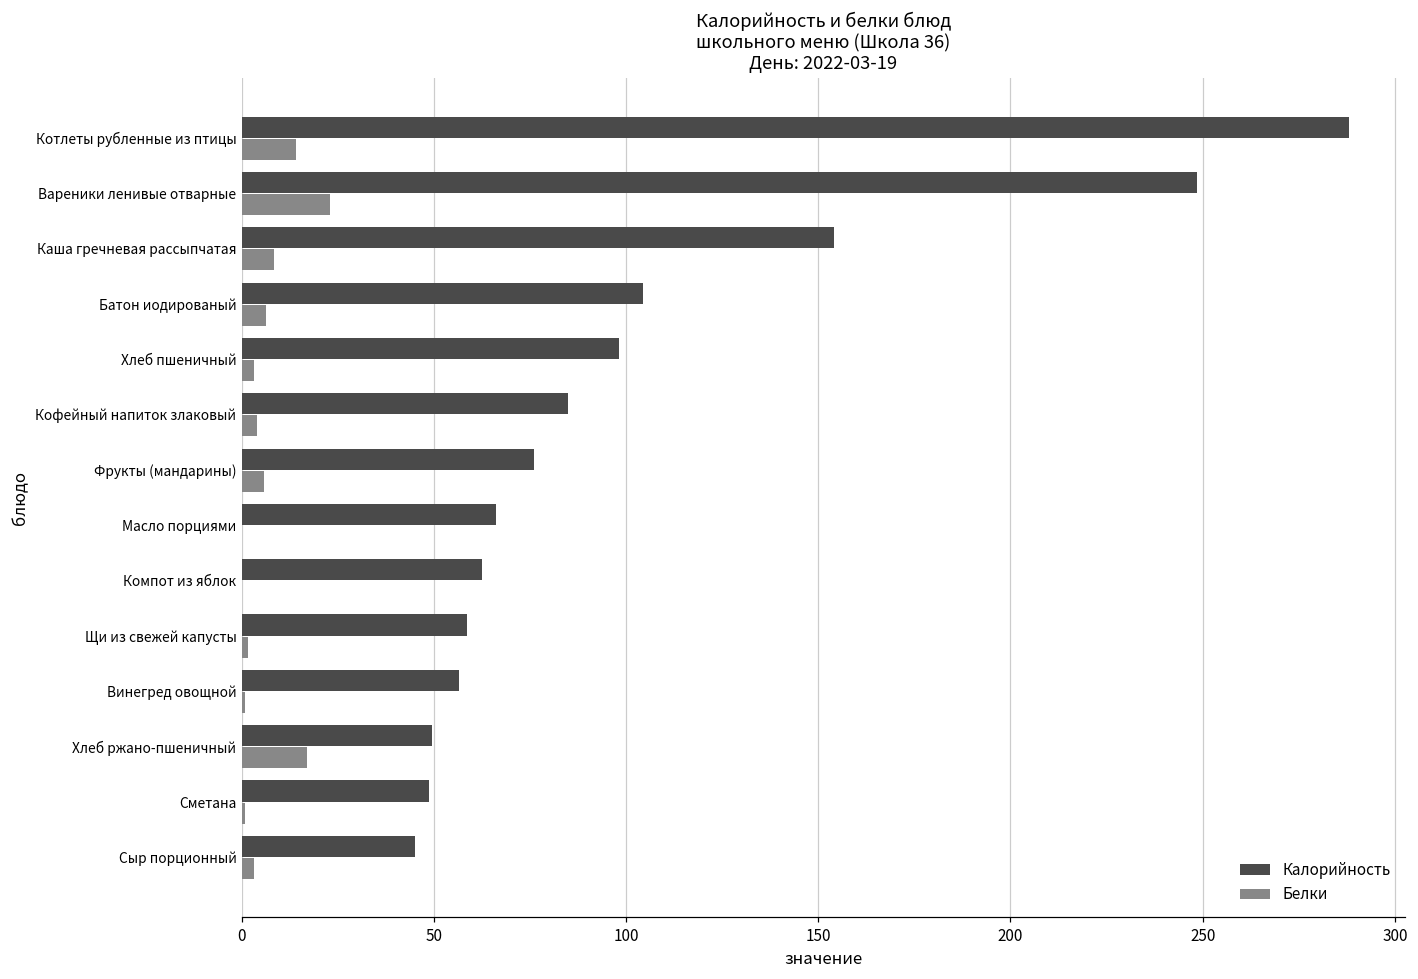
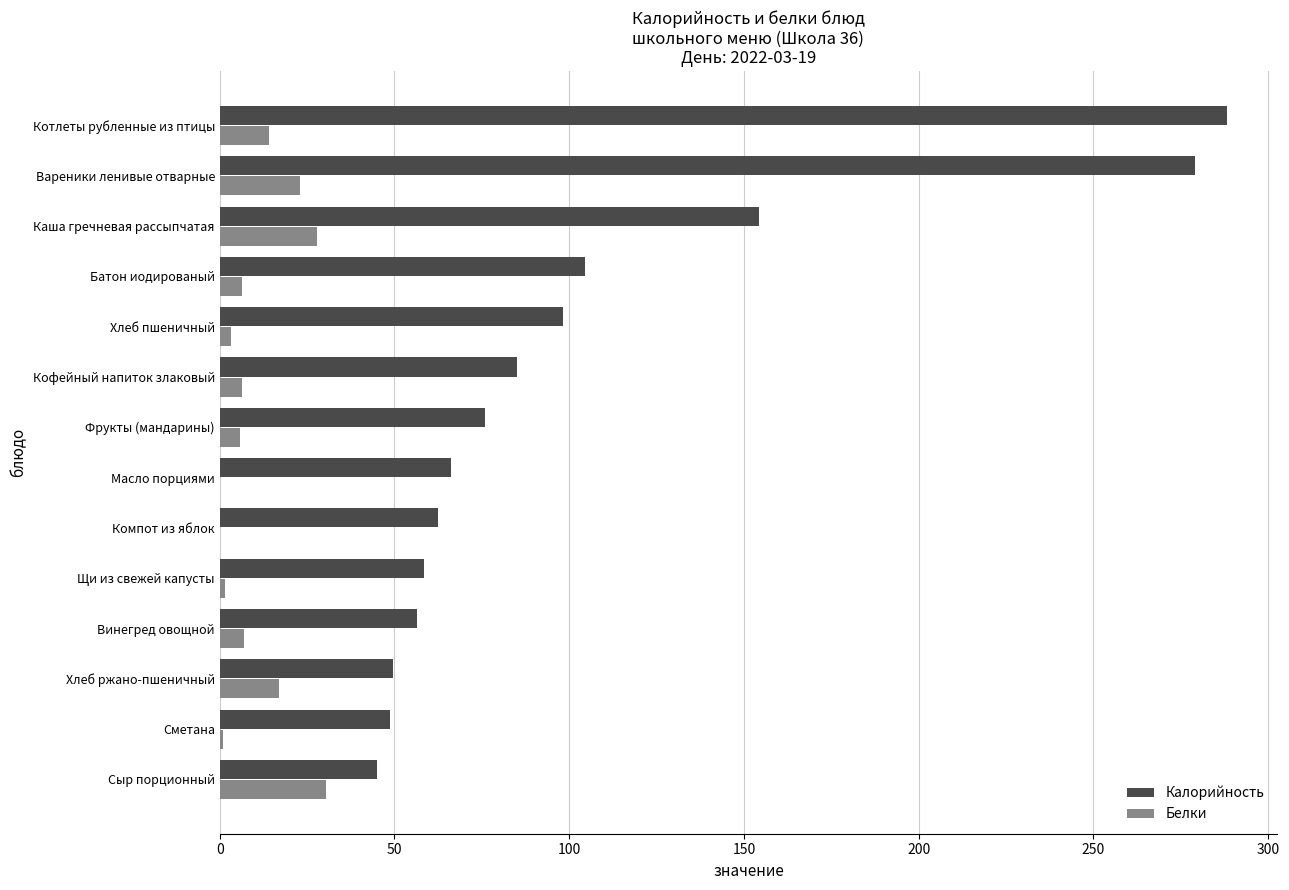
  {
    "Калорийность": {
      "Котлеты рубленные из птицы": 288,
-     "Вареники ленивые отварные": 249,
+     "Вареники ленивые отварные": 279,
      "Каша гречневая рассыпчатая": 154,
      "Батон иодированый": 104,
      "Хлеб пшеничный": 98,
      "Кофейный напиток злаковый": 85,
      "Фрукты (мандарины)": 76,
      "Масло порциями": 66,
      "Компот из яблок": 62,
      "Щи из свежей капусты": 58,
      "Винегред овощной": 56,
      "Хлеб ржано-пшеничный": 50,
      "Сметана": 49,
      "Сыр порционный": 45
    },
    "Белки": {
      "Котлеты рубленные из птицы": 14,
      "Вареники ленивые отварные": 23,
-     "Каша гречневая рассыпчатая": 8,
+     "Каша гречневая рассыпчатая": 28,
      "Батон иодированый": 6,
      "Хлеб пшеничный": 3,
-     "Кофейный напиток злаковый": 4,
+     "Кофейный напиток злаковый": 6,
      "Фрукты (мандарины)": 6,
      "Щи из свежей капусты": 2,
-     "Винегред овощной": 1,
+     "Винегред овощной": 7,
      "Хлеб ржано-пшеничный": 17,
      "Сметана": 1,
-     "Сыр порционный": 3
+     "Сыр порционный": 30
    }
  }
